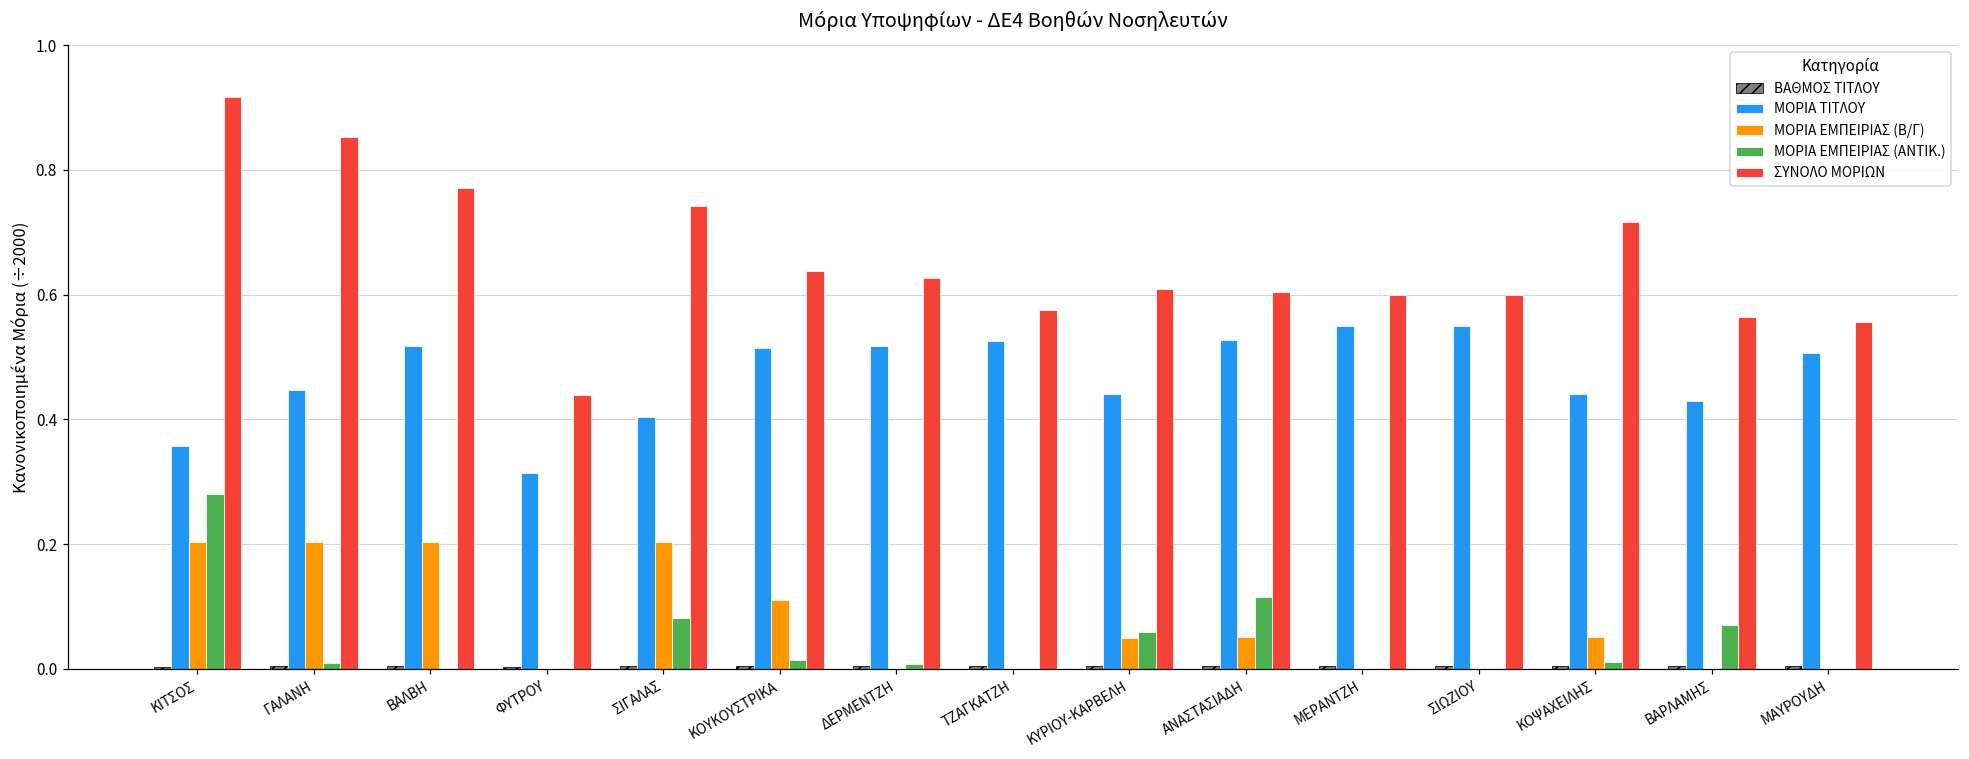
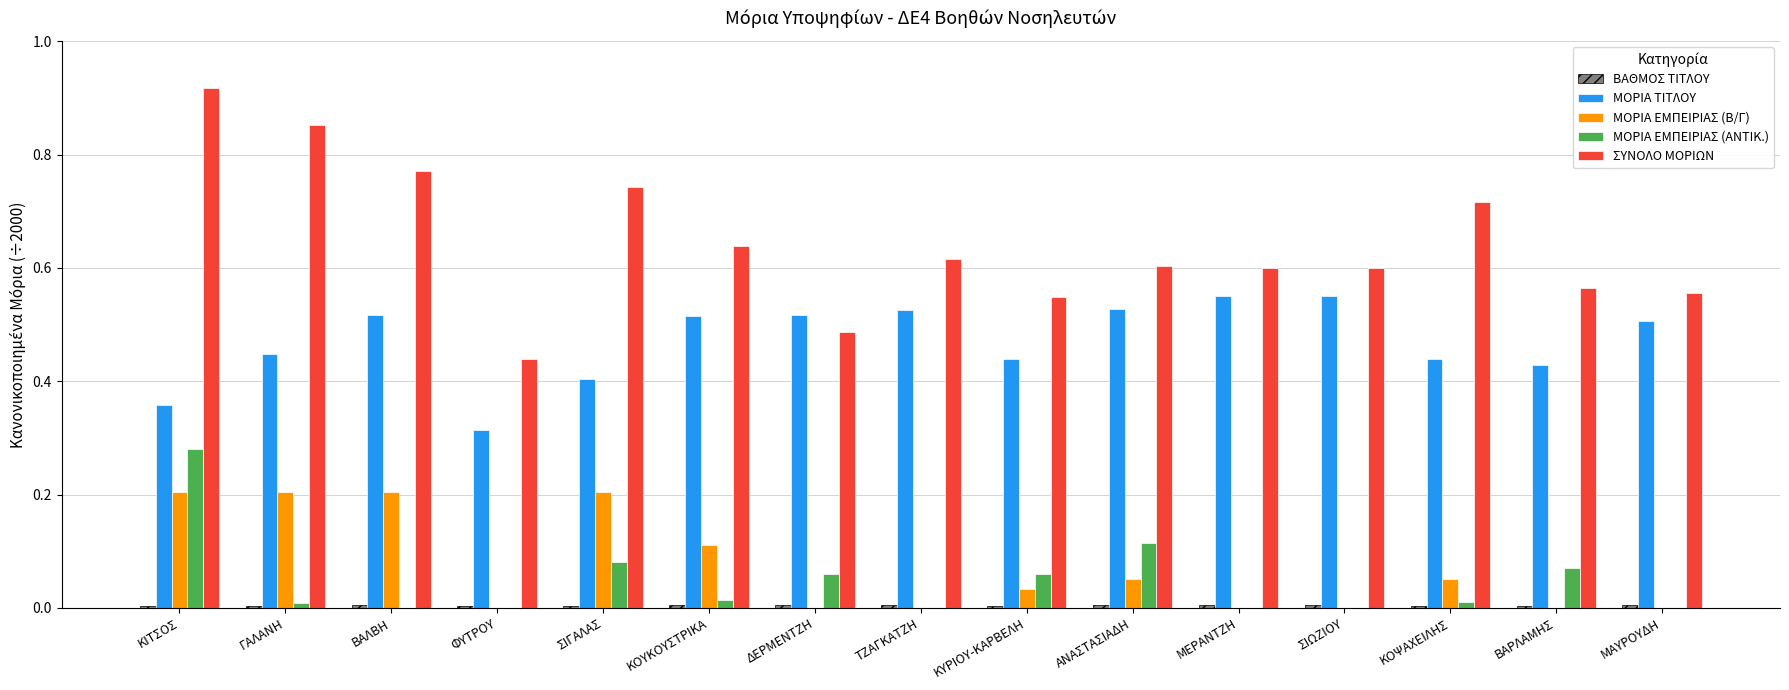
  {
    "ΒΑΘΜΟΣ ΤΙΤΛΟΥ": {
      "ΒΑΛΒΗ": 0.00,
      "ΚΟΥΚΟΥΣΤΡΙΚΑ": 0.00,
      "ΔΕΡΜΕΝΤΖΗ": 0.00,
      "ΤΖΑΓΚΑΤΖΗ": 0.00,
      "ΑΝΑΣΤΑΣΙΑΔΗ": 0.00,
      "ΜΕΡΑΝΤΖΗ": 0.01,
      "ΣΙΩΖΙΟΥ": 0.01,
      "ΜΑΥΡΟΥΔΗ": 0.00
    },
    "ΜΟΡΙΑ ΤΙΤΛΟΥ": {
      "ΚΙΤΣΟΣ": 0.36,
      "ΓΑΛΑΝΗ": 0.45,
      "ΒΑΛΒΗ": 0.52,
      "ΦΥΤΡΟΥ": 0.31,
      "ΣΙΓΑΛΑΣ": 0.40,
      "ΚΟΥΚΟΥΣΤΡΙΚΑ": 0.51,
      "ΔΕΡΜΕΝΤΖΗ": 0.52,
      "ΤΖΑΓΚΑΤΖΗ": 0.53,
      "ΚΥΡΙΟΥ-ΚΑΡΒΕΛΗ": 0.44,
      "ΑΝΑΣΤΑΣΙΑΔΗ": 0.53,
      "ΜΕΡΑΝΤΖΗ": 0.55,
      "ΣΙΩΖΙΟΥ": 0.55,
      "ΚΟΨΑΧΕΙΛΗΣ": 0.44,
      "ΒΑΡΛΑΜΗΣ": 0.43,
      "ΜΑΥΡΟΥΔΗ": 0.51
    },
    "ΜΟΡΙΑ ΕΜΠΕΙΡΙΑΣ (Β/Γ)": {
      "ΚΙΤΣΟΣ": 0.20,
      "ΓΑΛΑΝΗ": 0.20,
      "ΒΑΛΒΗ": 0.20,
      "ΦΥΤΡΟΥ": 0.00,
      "ΣΙΓΑΛΑΣ": 0.20,
      "ΚΟΥΚΟΥΣΤΡΙΚΑ": 0.11,
      "ΔΕΡΜΕΝΤΖΗ": 0.00,
      "ΤΖΑΓΚΑΤΖΗ": 0.00,
-     "ΚΥΡΙΟΥ-ΚΑΡΒΕΛΗ": 0.05,
+     "ΚΥΡΙΟΥ-ΚΑΡΒΕΛΗ": 0.03,
      "ΑΝΑΣΤΑΣΙΑΔΗ": 0.05,
      "ΜΕΡΑΝΤΖΗ": 0.00,
      "ΣΙΩΖΙΟΥ": 0.00,
      "ΚΟΨΑΧΕΙΛΗΣ": 0.05,
      "ΒΑΡΛΑΜΗΣ": 0.00,
      "ΜΑΥΡΟΥΔΗ": 0.00
    },
    "ΜΟΡΙΑ ΕΜΠΕΙΡΙΑΣ (ΑΝΤΙΚ.)": {
      "ΚΙΤΣΟΣ": 0.28,
      "ΓΑΛΑΝΗ": 0.01,
      "ΒΑΛΒΗ": 0.00,
      "ΦΥΤΡΟΥ": 0.00,
      "ΣΙΓΑΛΑΣ": 0.08,
      "ΚΟΥΚΟΥΣΤΡΙΚΑ": 0.01,
-     "ΔΕΡΜΕΝΤΖΗ": 0.01,
+     "ΔΕΡΜΕΝΤΖΗ": 0.06,
      "ΤΖΑΓΚΑΤΖΗ": 0.00,
      "ΚΥΡΙΟΥ-ΚΑΡΒΕΛΗ": 0.06,
      "ΑΝΑΣΤΑΣΙΑΔΗ": 0.11,
      "ΜΕΡΑΝΤΖΗ": 0.00,
      "ΣΙΩΖΙΟΥ": 0.00,
      "ΚΟΨΑΧΕΙΛΗΣ": 0.01,
      "ΒΑΡΛΑΜΗΣ": 0.07,
      "ΜΑΥΡΟΥΔΗ": 0.00
    },
    "ΣΥΝΟΛΟ ΜΟΡΙΩΝ": {
      "ΚΙΤΣΟΣ": 0.92,
      "ΓΑΛΑΝΗ": 0.85,
      "ΒΑΛΒΗ": 0.77,
      "ΦΥΤΡΟΥ": 0.44,
      "ΣΙΓΑΛΑΣ": 0.74,
      "ΚΟΥΚΟΥΣΤΡΙΚΑ": 0.64,
-     "ΔΕΡΜΕΝΤΖΗ": 0.63,
-     "ΤΖΑΓΚΑΤΖΗ": 0.58,
-     "ΚΥΡΙΟΥ-ΚΑΡΒΕΛΗ": 0.61,
+     "ΔΕΡΜΕΝΤΖΗ": 0.49,
+     "ΤΖΑΓΚΑΤΖΗ": 0.62,
+     "ΚΥΡΙΟΥ-ΚΑΡΒΕΛΗ": 0.55,
      "ΑΝΑΣΤΑΣΙΑΔΗ": 0.60,
      "ΜΕΡΑΝΤΖΗ": 0.60,
      "ΣΙΩΖΙΟΥ": 0.60,
      "ΚΟΨΑΧΕΙΛΗΣ": 0.72,
      "ΒΑΡΛΑΜΗΣ": 0.56,
      "ΜΑΥΡΟΥΔΗ": 0.56
    }
  }
